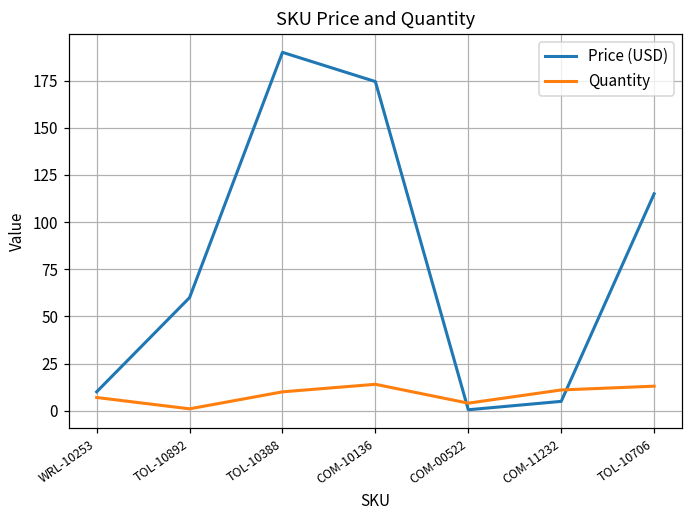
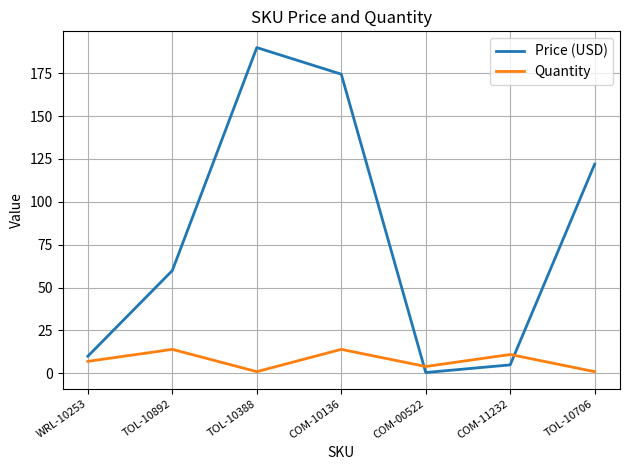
  {
    "Price (USD)": {
      "WRL-10253": 10,
      "TOL-10892": 60,
      "TOL-10388": 190,
      "COM-10136": 174,
      "COM-00522": 1,
      "COM-11232": 5,
-     "TOL-10706": 115
+     "TOL-10706": 122
    },
    "Quantity": {
      "WRL-10253": 7,
-     "TOL-10892": 1,
-     "TOL-10388": 10,
+     "TOL-10892": 14,
+     "TOL-10388": 1,
      "COM-10136": 14,
      "COM-00522": 4,
      "COM-11232": 11,
-     "TOL-10706": 13
+     "TOL-10706": 1
    }
  }
